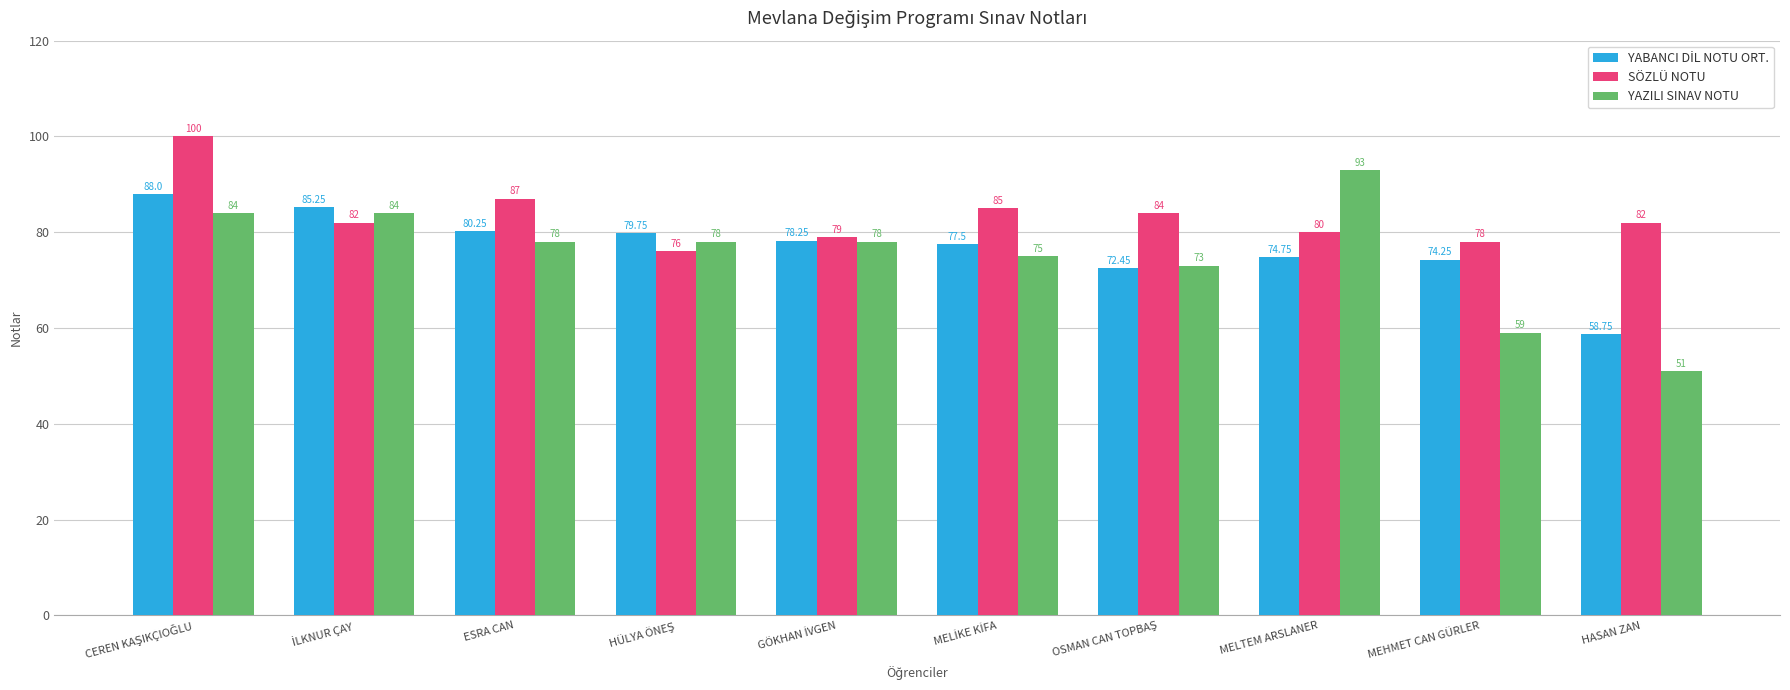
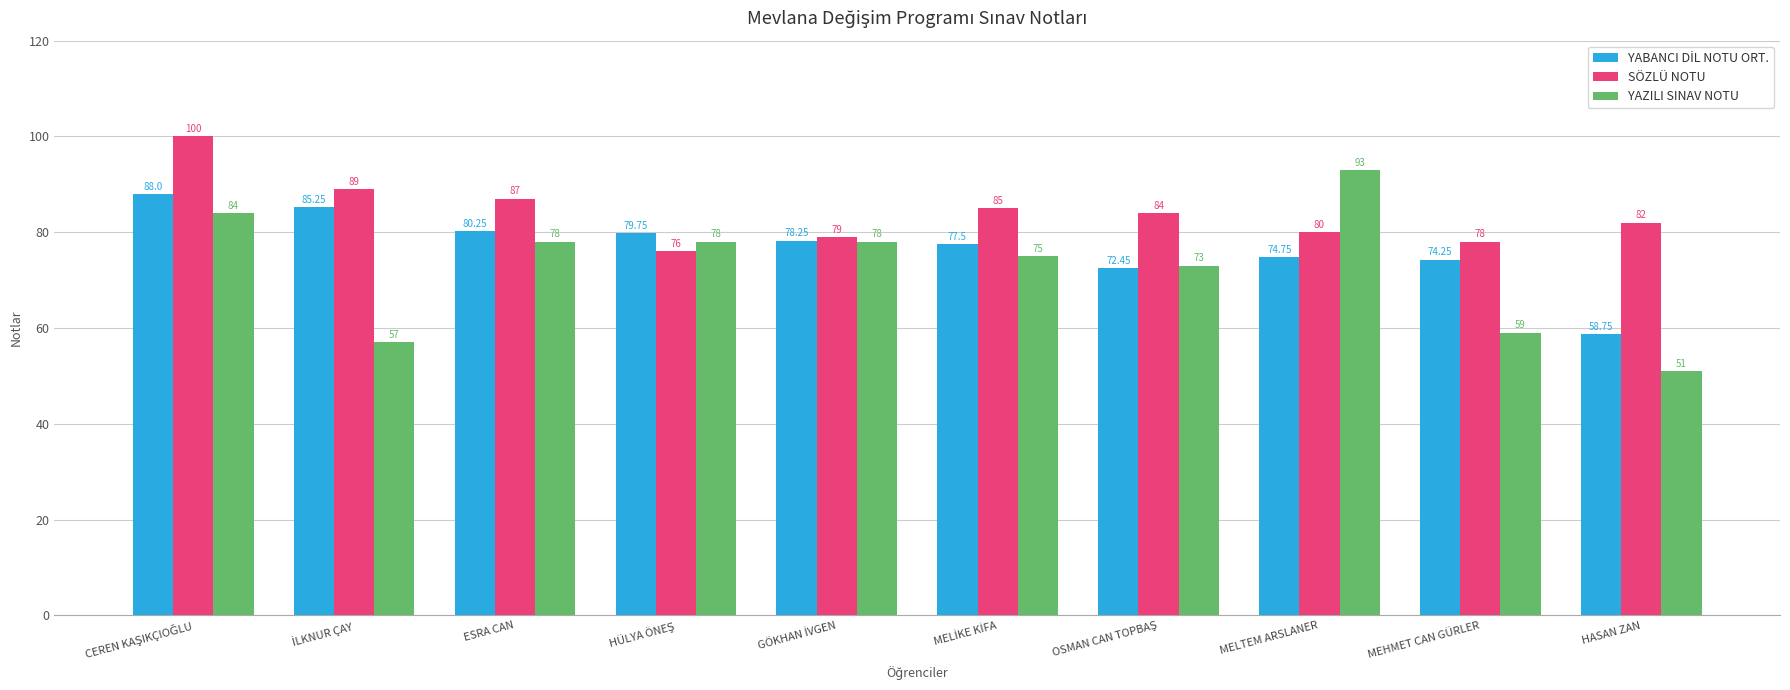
  {
    "YABANCI DİL NOTU ORT.": {
      "CEREN KAŞIKÇIOĞLU": 88.0,
      "İLKNUR ÇAY": 85.25,
      "ESRA CAN": 80.25,
      "HÜLYA ÖNEŞ": 79.75,
      "GÖKHAN İVGEN": 78.25,
      "MELİKE KİFA": 77.5,
      "OSMAN CAN TOPBAŞ": 72.45,
      "MELTEM ARSLANER": 74.75,
      "MEHMET CAN GÜRLER": 74.25,
      "HASAN ZAN": 58.75
    },
    "SÖZLÜ NOTU": {
      "CEREN KAŞIKÇIOĞLU": 100,
-     "İLKNUR ÇAY": 82,
+     "İLKNUR ÇAY": 89,
      "ESRA CAN": 87,
      "HÜLYA ÖNEŞ": 76,
      "GÖKHAN İVGEN": 79,
      "MELİKE KİFA": 85,
      "OSMAN CAN TOPBAŞ": 84,
      "MELTEM ARSLANER": 80,
      "MEHMET CAN GÜRLER": 78,
      "HASAN ZAN": 82
    },
    "YAZILI SINAV NOTU": {
      "CEREN KAŞIKÇIOĞLU": 84,
-     "İLKNUR ÇAY": 84,
+     "İLKNUR ÇAY": 57,
      "ESRA CAN": 78,
      "HÜLYA ÖNEŞ": 78,
      "GÖKHAN İVGEN": 78,
      "MELİKE KİFA": 75,
      "OSMAN CAN TOPBAŞ": 73,
      "MELTEM ARSLANER": 93,
      "MEHMET CAN GÜRLER": 59,
      "HASAN ZAN": 51
    }
  }
